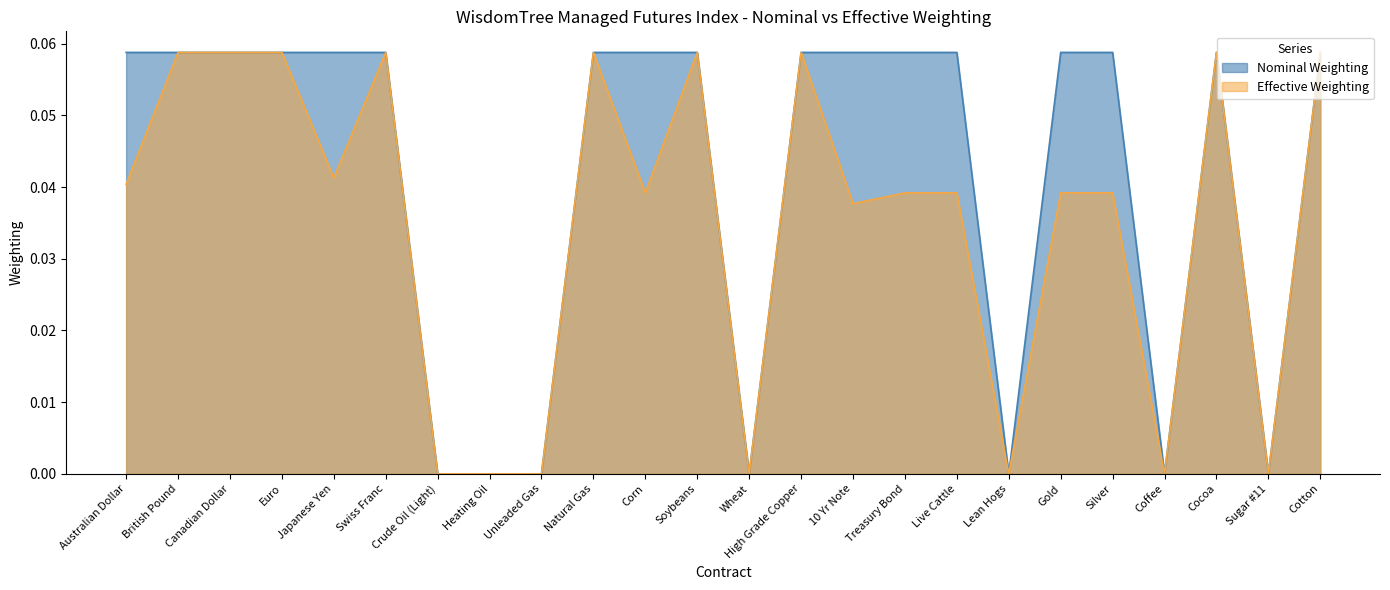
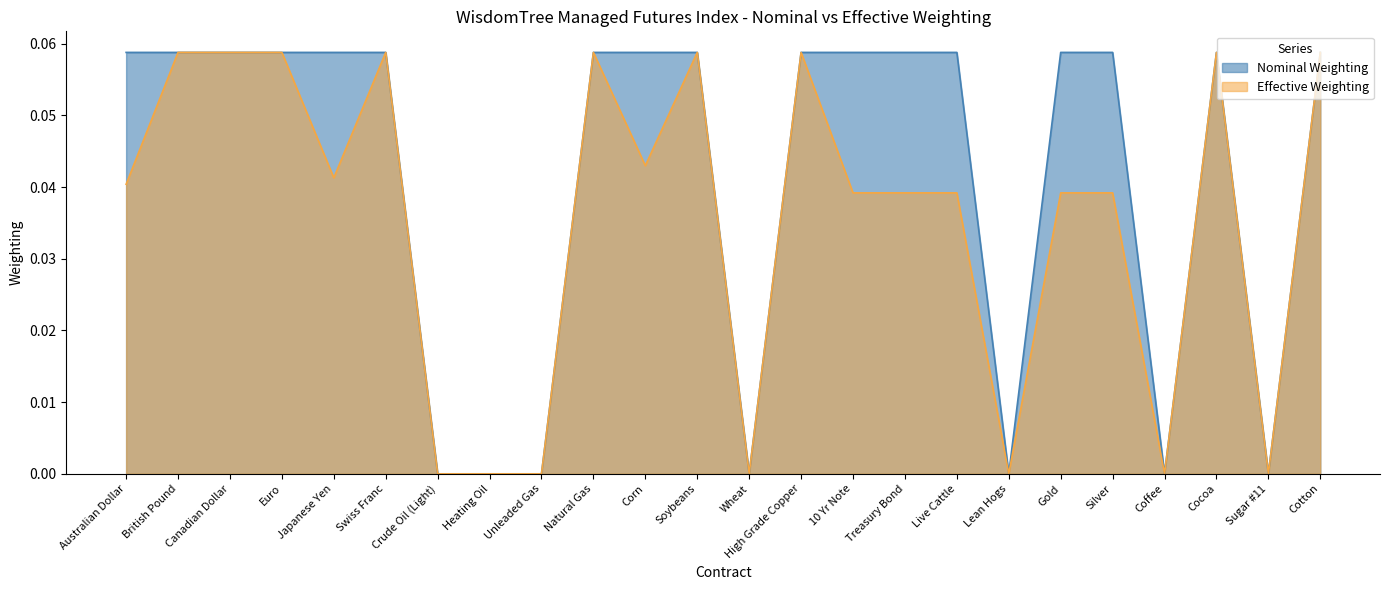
  {
    "Nominal Weighting": {
      "Australian Dollar": 0.059,
      "Japanese Yen": 0.059,
      "Corn": 0.059,
      "10 Yr Note": 0.059,
      "Treasury Bond": 0.059,
      "Live Cattle": 0.059,
      "Gold": 0.059,
      "Silver": 0.059
    },
    "Effective Weighting": {
      "Australian Dollar": 0.040,
      "Japanese Yen": 0.041,
-     "Corn": 0.039,
-     "10 Yr Note": 0.038,
+     "Corn": 0.043,
+     "10 Yr Note": 0.039,
      "Treasury Bond": 0.039,
      "Live Cattle": 0.039,
      "Gold": 0.039,
      "Silver": 0.039
    }
  }
